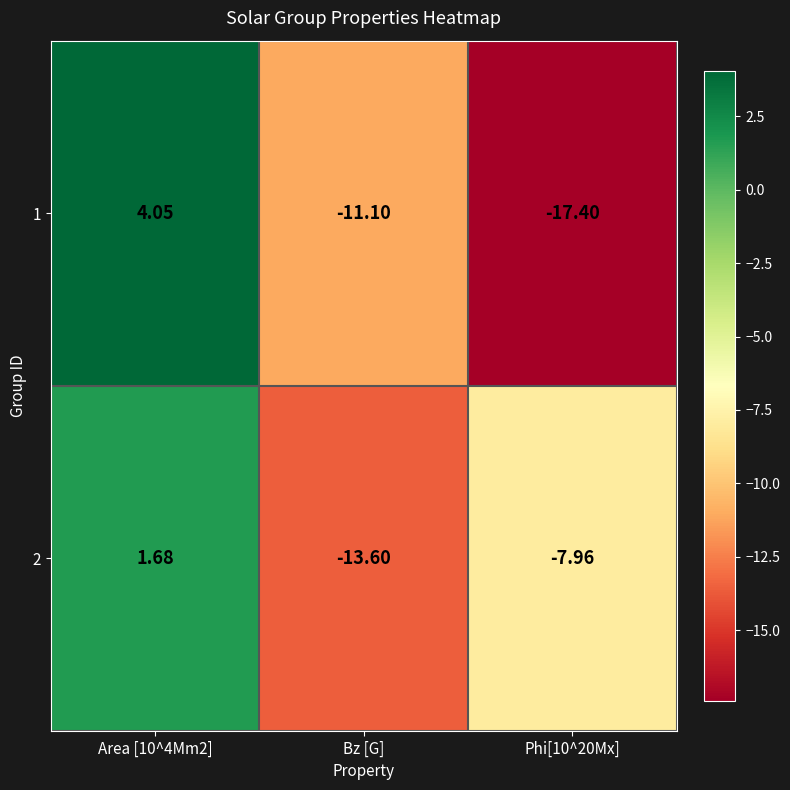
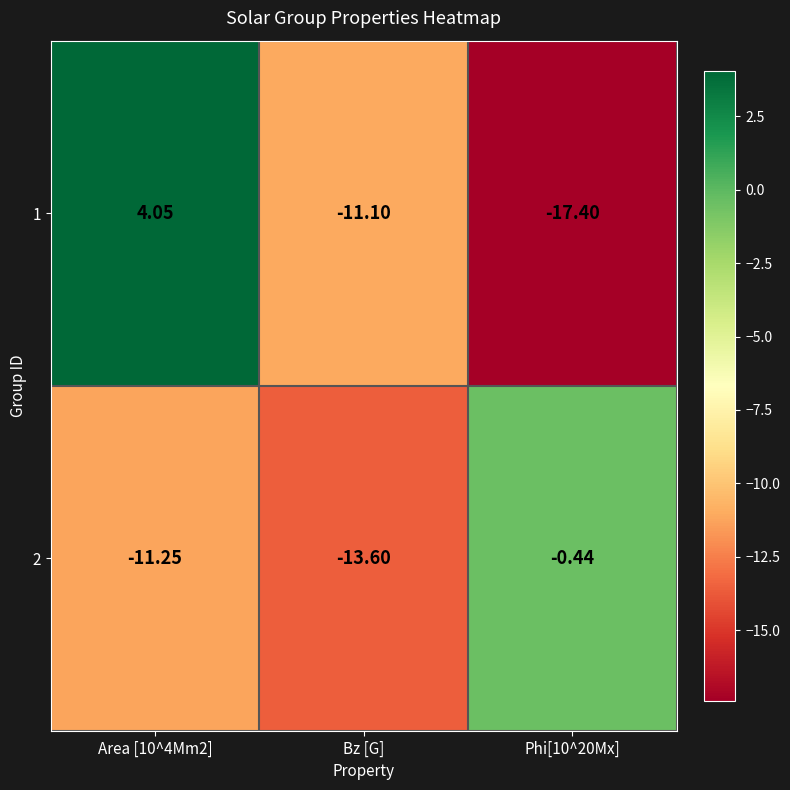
  {
    "1": {
      "Area [10^4Mm2]": 4.05,
      "Bz [G]": -11.10,
      "Phi[10^20Mx]": -17.40
    },
    "2": {
-     "Area [10^4Mm2]": 1.68,
+     "Area [10^4Mm2]": -11.25,
      "Bz [G]": -13.60,
-     "Phi[10^20Mx]": -7.96
+     "Phi[10^20Mx]": -0.44
    }
  }
